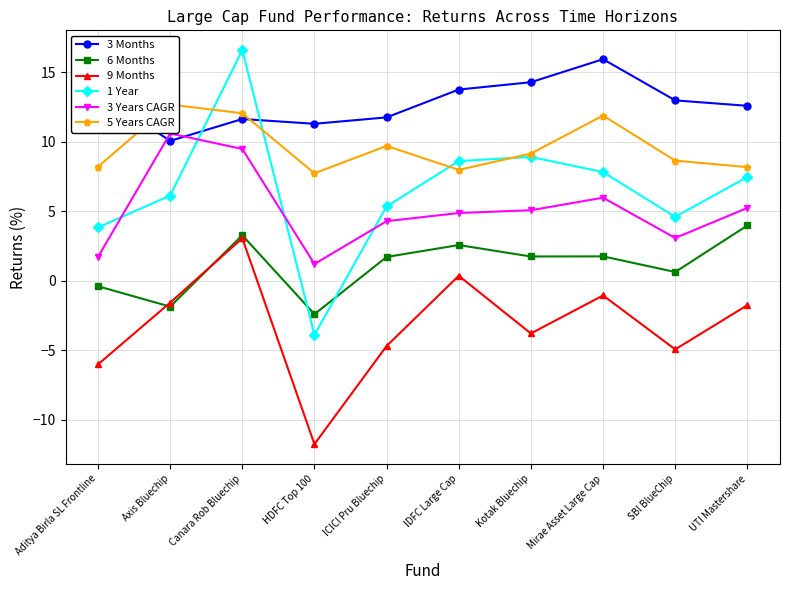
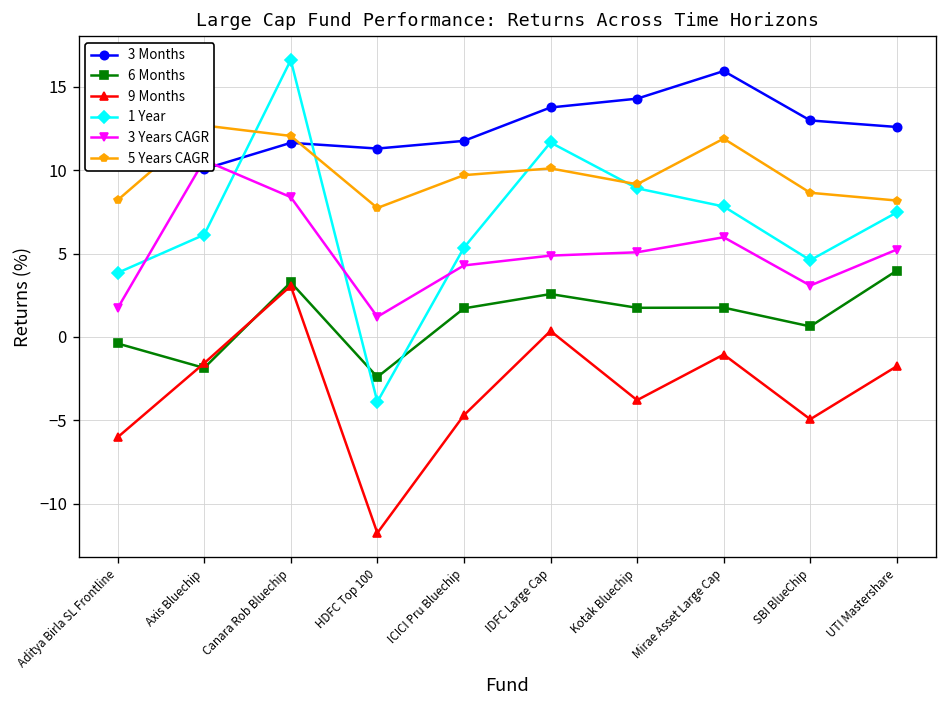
  {
    "3 Months": {
      "Axis Bluechip": 10.1,
      "Canara Rob Bluechip": 11.6,
      "HDFC Top 100": 11.3,
      "ICICI Pru Bluechip": 11.8,
      "IDFC Large Cap": 13.8,
      "Kotak Bluechip": 14.3,
      "Mirae Asset Large Cap": 15.9,
      "SBI BlueChip": 13.0,
      "UTI Mastershare": 12.6
    },
    "6 Months": {
      "Aditya Birla SL Frontline": -0.4,
      "Axis Bluechip": -1.9,
      "Canara Rob Bluechip": 3.3,
      "HDFC Top 100": -2.4,
      "ICICI Pru Bluechip": 1.7,
      "IDFC Large Cap": 2.6,
      "Kotak Bluechip": 1.7,
      "Mirae Asset Large Cap": 1.8,
      "SBI BlueChip": 0.6,
      "UTI Mastershare": 4.0
    },
    "9 Months": {
      "Aditya Birla SL Frontline": -6.0,
      "Axis Bluechip": -1.6,
      "Canara Rob Bluechip": 3.1,
      "HDFC Top 100": -11.8,
      "ICICI Pru Bluechip": -4.7,
      "IDFC Large Cap": 0.4,
      "Kotak Bluechip": -3.8,
      "Mirae Asset Large Cap": -1.1,
      "SBI BlueChip": -4.9,
      "UTI Mastershare": -1.8
    },
    "1 Year": {
      "Aditya Birla SL Frontline": 3.8,
      "Axis Bluechip": 6.1,
      "Canara Rob Bluechip": 16.6,
      "HDFC Top 100": -3.9,
      "ICICI Pru Bluechip": 5.4,
-     "IDFC Large Cap": 8.6,
+     "IDFC Large Cap": 11.7,
      "Kotak Bluechip": 8.9,
      "Mirae Asset Large Cap": 7.8,
      "SBI BlueChip": 4.6,
      "UTI Mastershare": 7.5
    },
    "3 Years CAGR": {
      "Aditya Birla SL Frontline": 1.7,
      "Axis Bluechip": 10.6,
-     "Canara Rob Bluechip": 9.5,
+     "Canara Rob Bluechip": 8.4,
      "HDFC Top 100": 1.2,
      "ICICI Pru Bluechip": 4.3,
      "IDFC Large Cap": 4.9,
      "Kotak Bluechip": 5.1,
      "Mirae Asset Large Cap": 6.0,
      "SBI BlueChip": 3.1,
      "UTI Mastershare": 5.2
    },
    "5 Years CAGR": {
      "Aditya Birla SL Frontline": 8.2,
      "Canara Rob Bluechip": 12.1,
      "HDFC Top 100": 7.7,
      "ICICI Pru Bluechip": 9.7,
-     "IDFC Large Cap": 8.0,
+     "IDFC Large Cap": 10.1,
      "Kotak Bluechip": 9.2,
      "Mirae Asset Large Cap": 11.9,
      "SBI BlueChip": 8.6,
      "UTI Mastershare": 8.2
    }
  }
